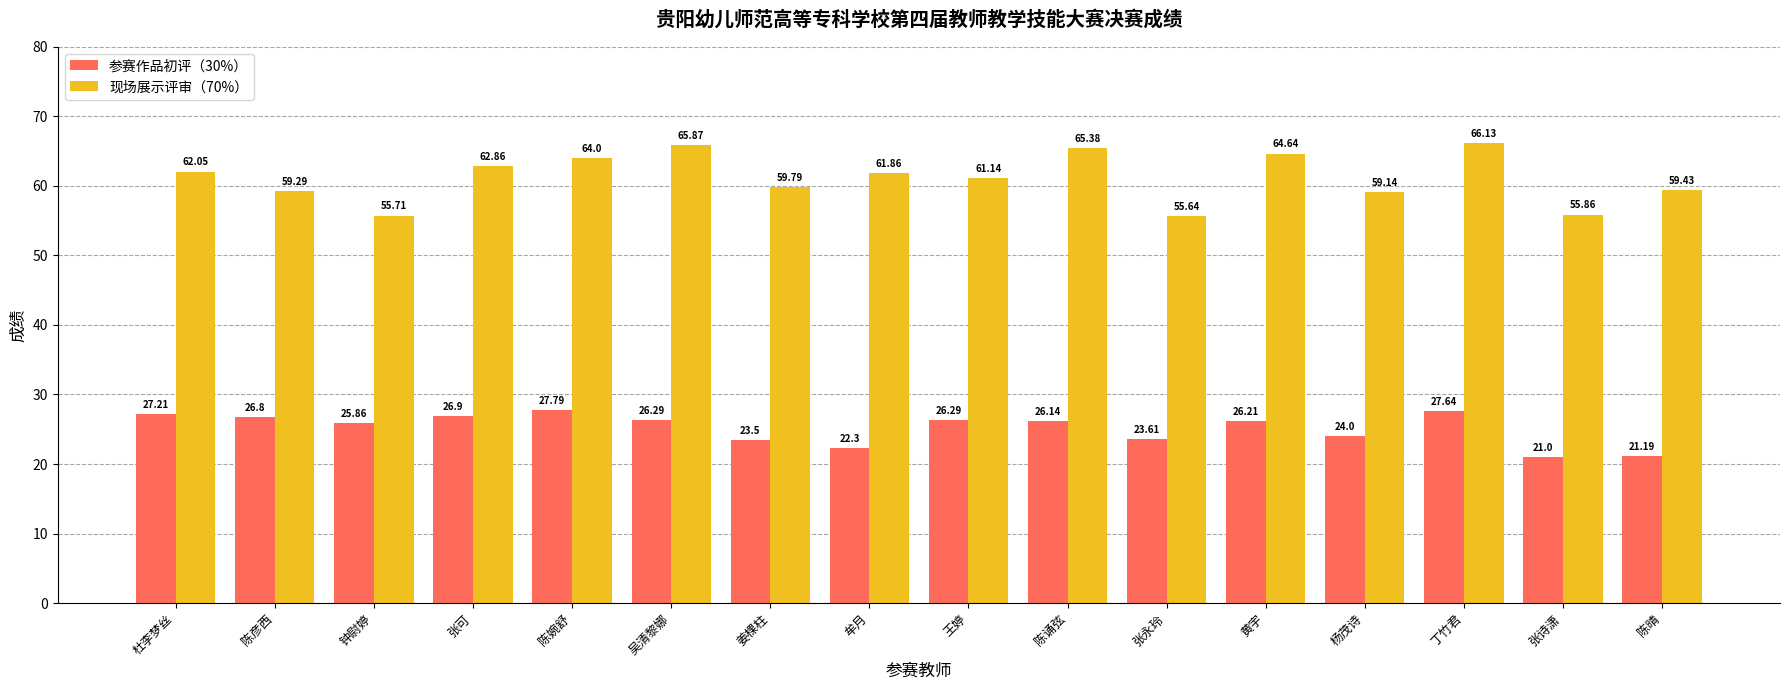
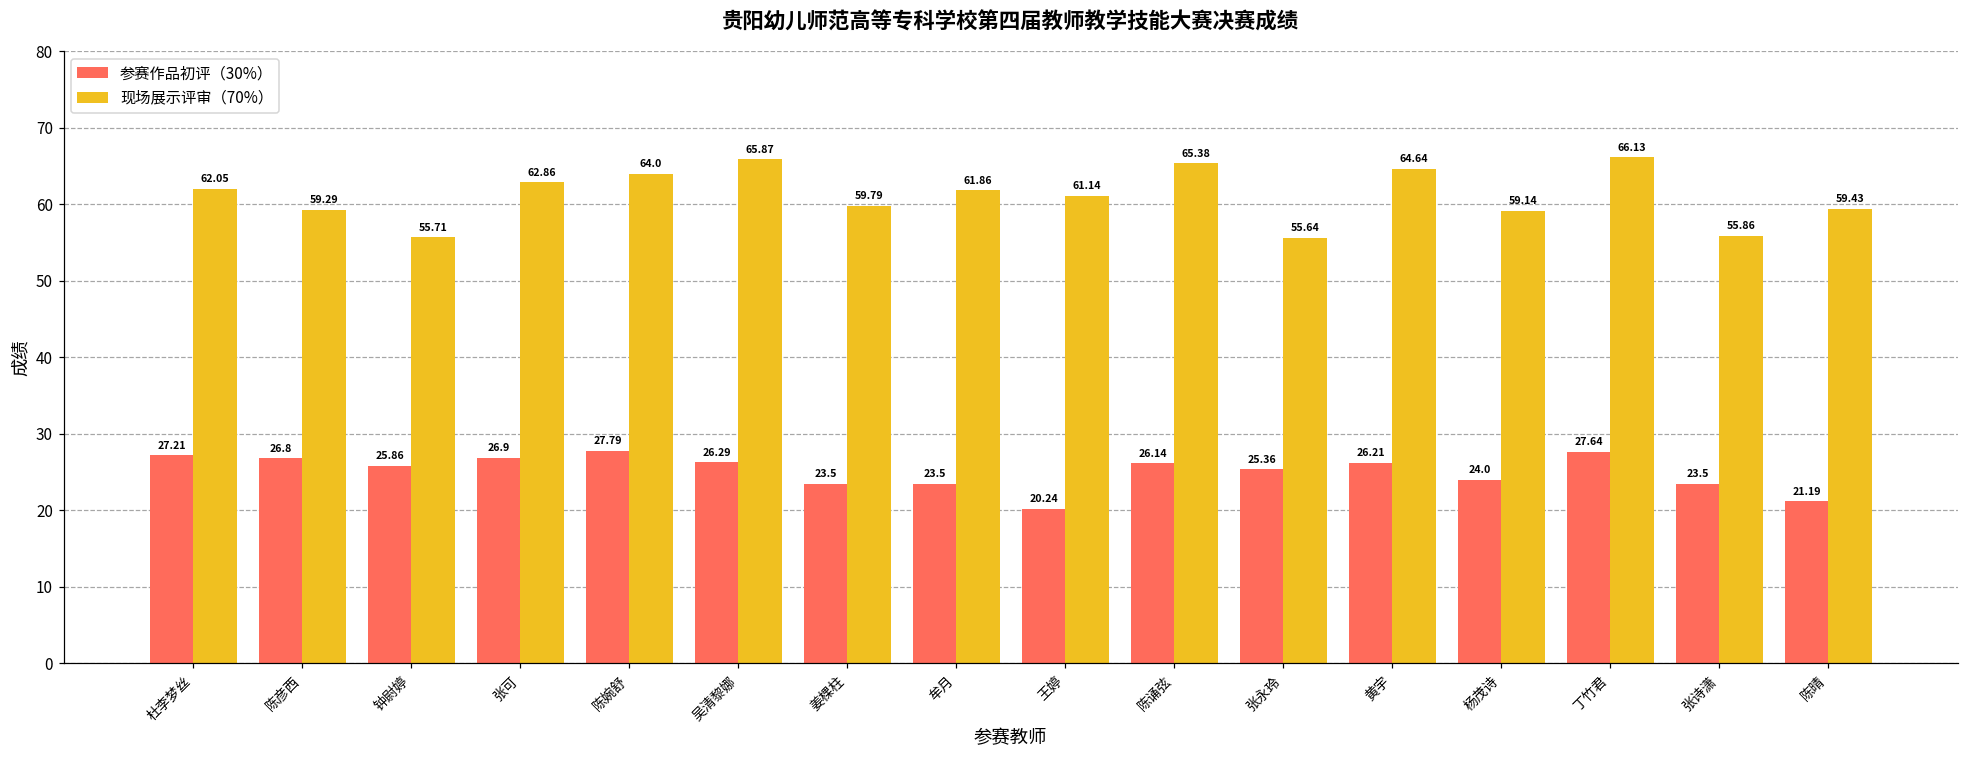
  {
    "参赛作品初评（30%）": {
      "杜李梦丝": 27.21,
      "陈彦西": 26.8,
      "钟尉婷": 25.86,
      "张可": 26.9,
      "陈婉舒": 27.79,
      "吴清黎娜": 26.29,
      "姜棵柱": 23.5,
-     "牟月": 22.3,
-     "王婷": 26.29,
+     "牟月": 23.5,
+     "王婷": 20.24,
      "陈诵弦": 26.14,
-     "张永玲": 23.61,
+     "张永玲": 25.36,
      "黄宇": 26.21,
      "杨茂诗": 24.0,
      "丁竹君": 27.64,
-     "张诗潇": 21.0,
+     "张诗潇": 23.5,
      "陈晴": 21.19
    },
    "现场展示评审（70%）": {
      "杜李梦丝": 62.05,
      "陈彦西": 59.29,
      "钟尉婷": 55.71,
      "张可": 62.86,
      "陈婉舒": 64.0,
      "吴清黎娜": 65.87,
      "姜棵柱": 59.79,
      "牟月": 61.86,
      "王婷": 61.14,
      "陈诵弦": 65.38,
      "张永玲": 55.64,
      "黄宇": 64.64,
      "杨茂诗": 59.14,
      "丁竹君": 66.13,
      "张诗潇": 55.86,
      "陈晴": 59.43
    }
  }
